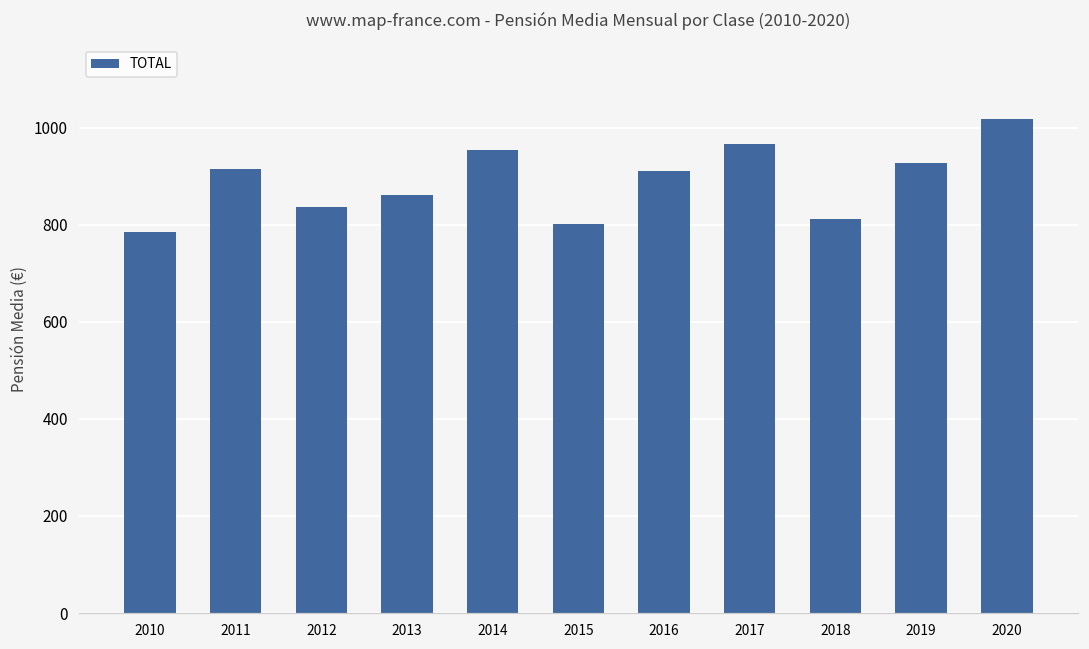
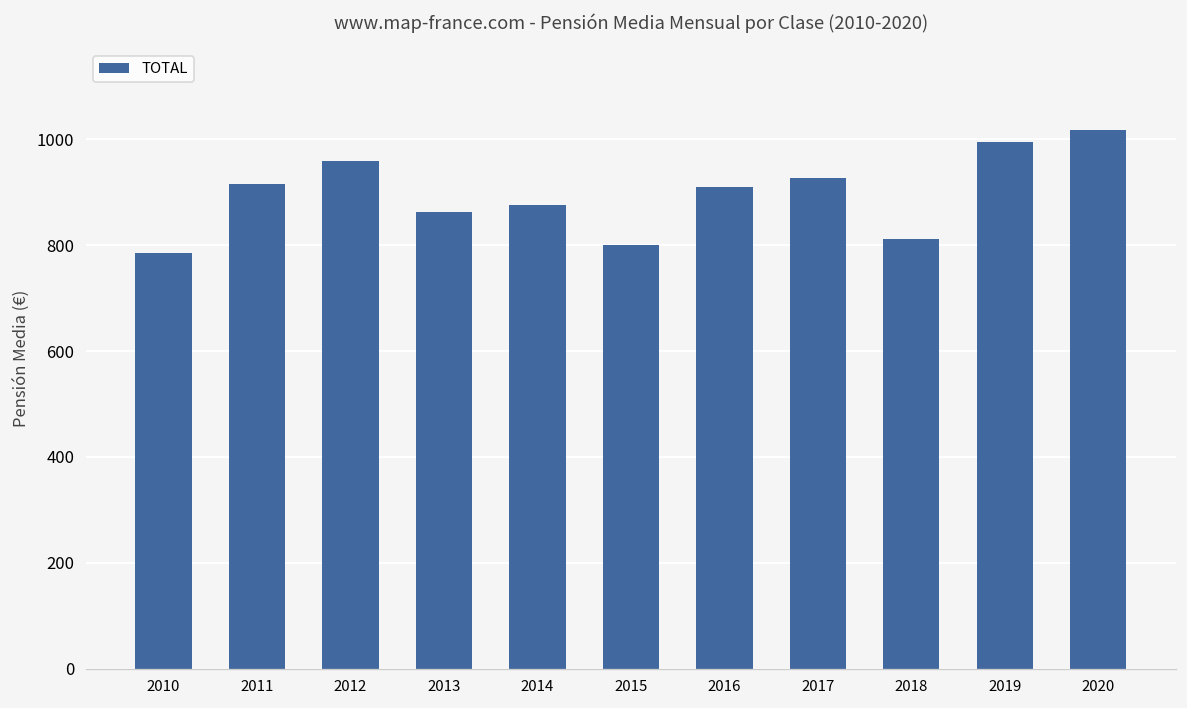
  {
    "2010": 790,
    "2011": 920,
-   "2012": 840,
+   "2012": 960,
    "2013": 860,
-   "2014": 950,
+   "2014": 880,
    "2015": 800,
    "2016": 910,
-   "2017": 970,
+   "2017": 930,
    "2018": 810,
-   "2019": 930,
+   "2019": 1000,
    "2020": 1020
  }
